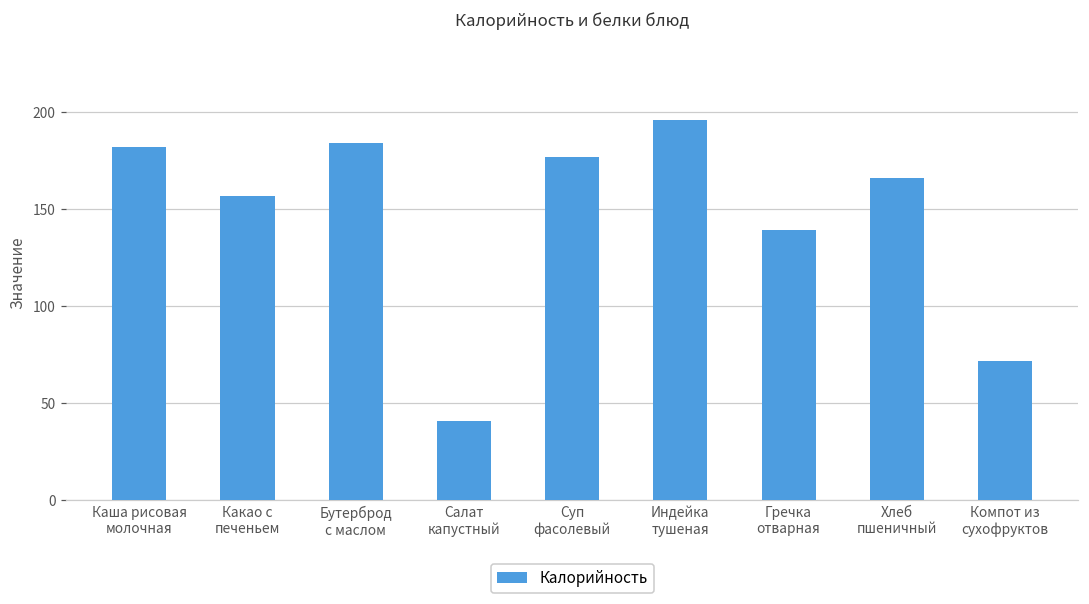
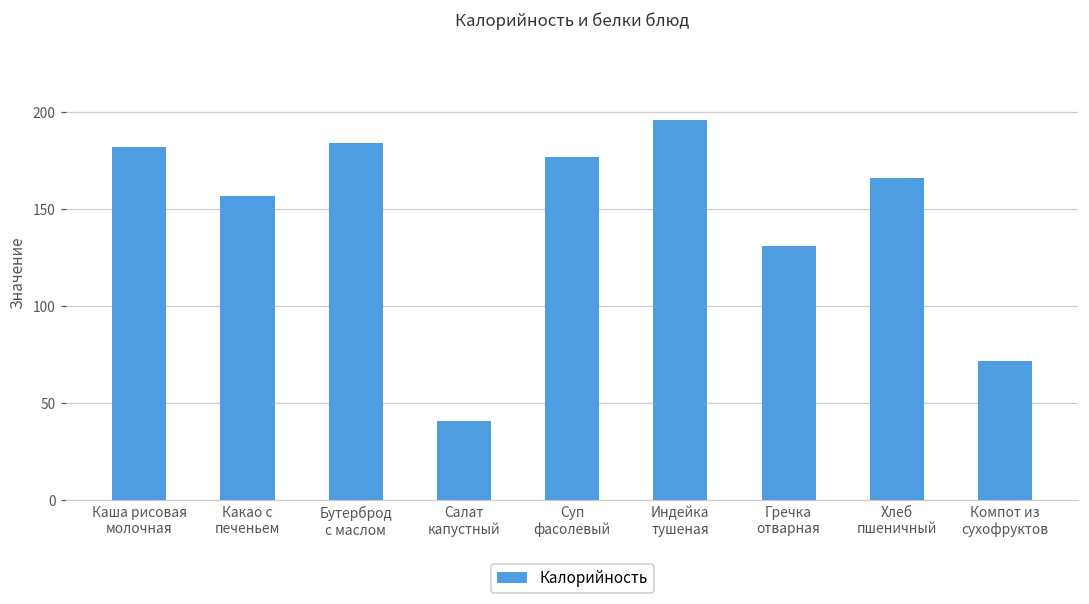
  {
    "Каша рисовая молочная": 182,
    "Какао с печеньем": 157,
    "Бутерброд с маслом": 184,
    "Салат капустный": 41,
    "Суп фасолевый": 177,
    "Индейка тушеная": 196,
-   "Гречка отварная": 139,
+   "Гречка отварная": 131,
    "Хлеб пшеничный": 166,
    "Компот из сухофруктов": 72
  }
